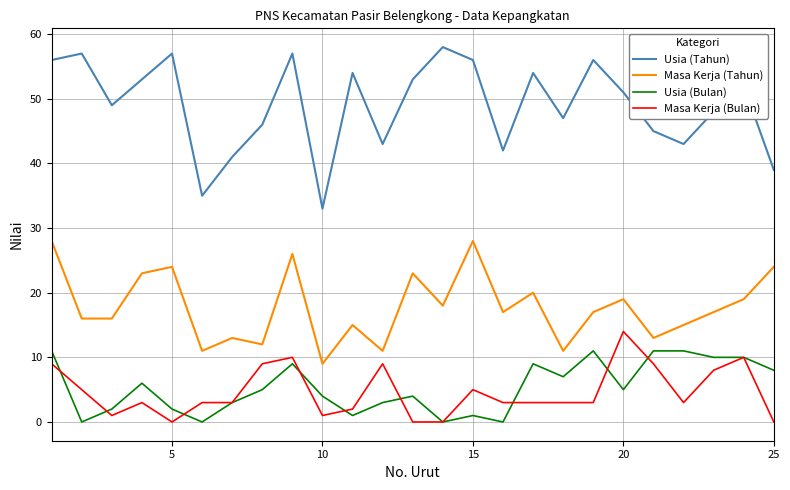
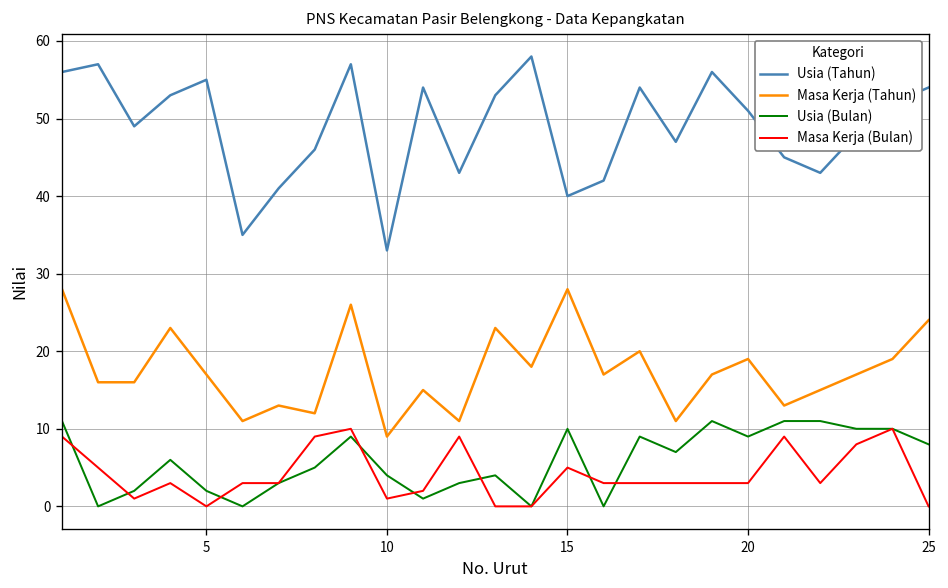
  {
    "Usia (Tahun)": {
-     "5": 57,
+     "5": 55,
      "10": 33,
-     "15": 56,
+     "15": 40,
      "20": 51,
-     "25": 39
+     "25": 54
    },
    "Masa Kerja (Tahun)": {
-     "5": 24,
+     "5": 17,
      "10": 9,
      "15": 28,
      "20": 19,
      "25": 24
    },
    "Usia (Bulan)": {
      "5": 2,
      "10": 4,
-     "15": 1,
-     "20": 5,
+     "15": 10,
+     "20": 9,
      "25": 8
    },
    "Masa Kerja (Bulan)": {
      "5": 0,
      "10": 1,
      "15": 5,
-     "20": 14,
+     "20": 3,
      "25": 0
    }
  }
